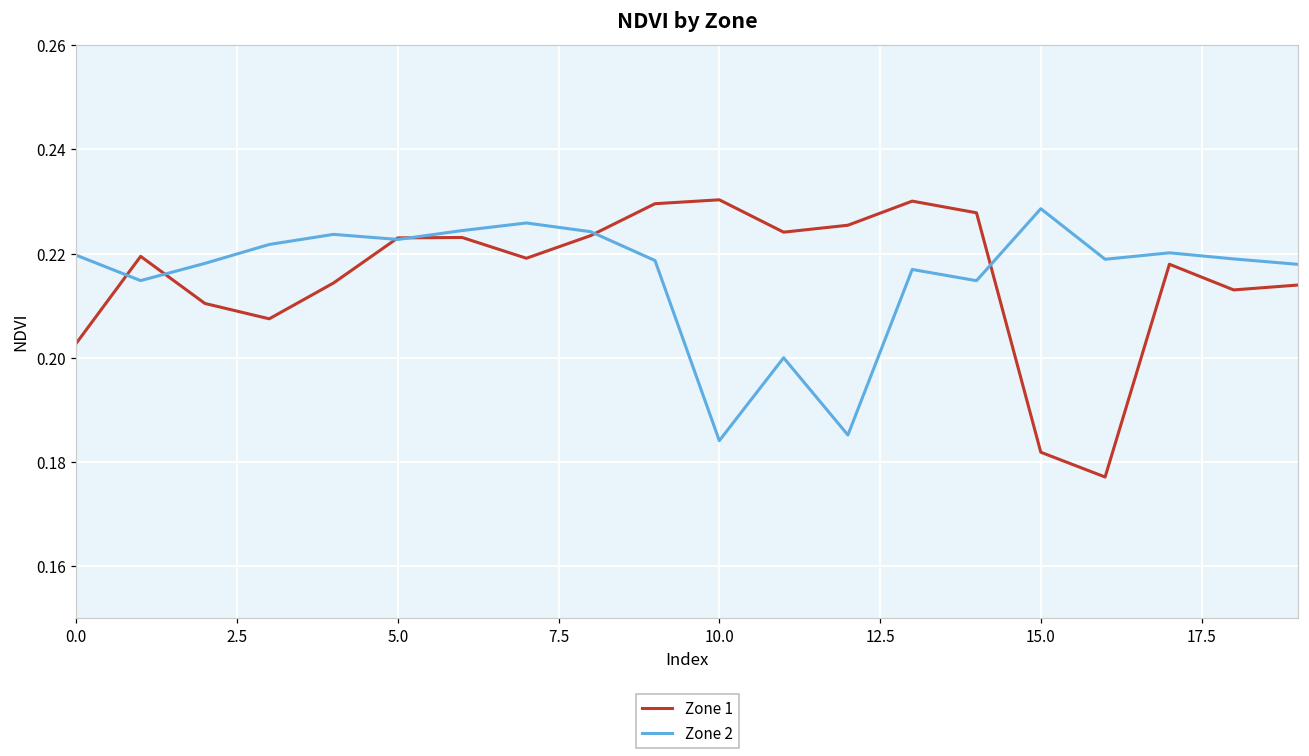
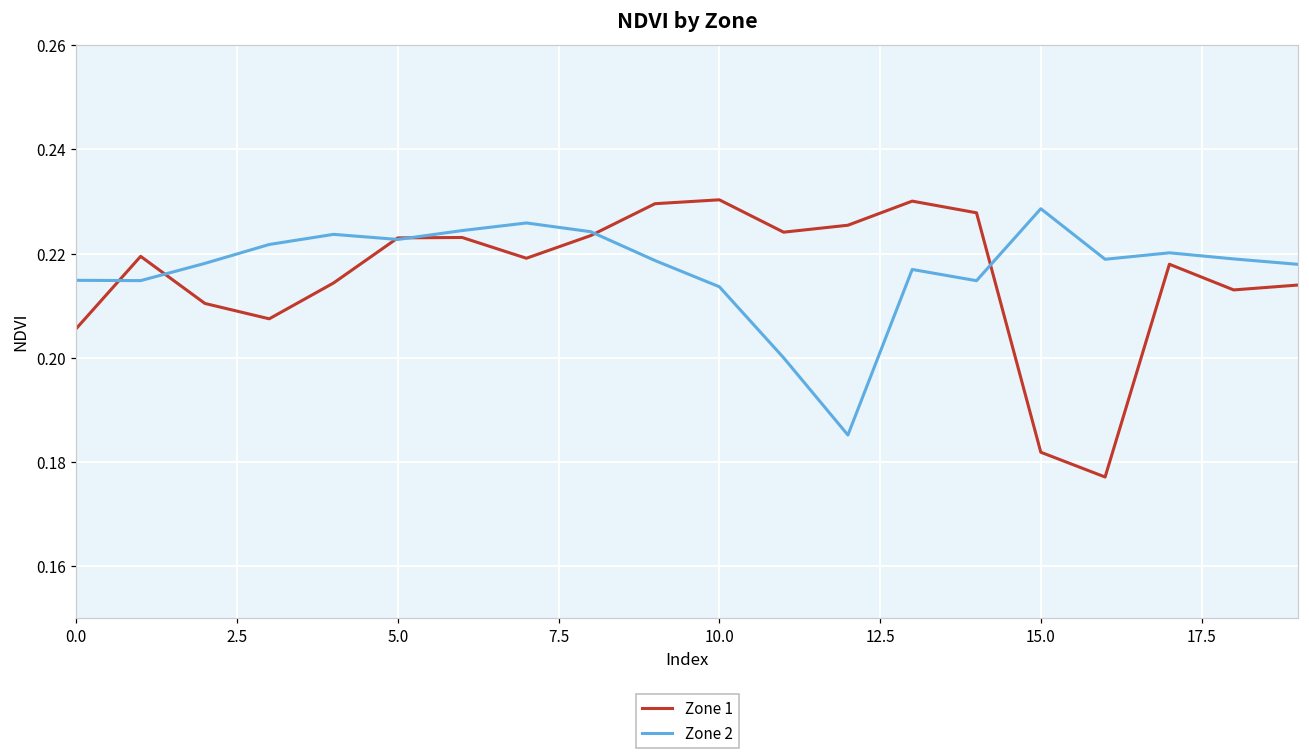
  {
    "Zone 1": {
-     "0.0": 0.203,
+     "0.0": 0.206,
      "10.0": 0.230,
      "15.0": 0.182
    },
    "Zone 2": {
-     "0.0": 0.220,
-     "10.0": 0.184,
+     "0.0": 0.215,
+     "10.0": 0.214,
      "15.0": 0.229
    }
  }
